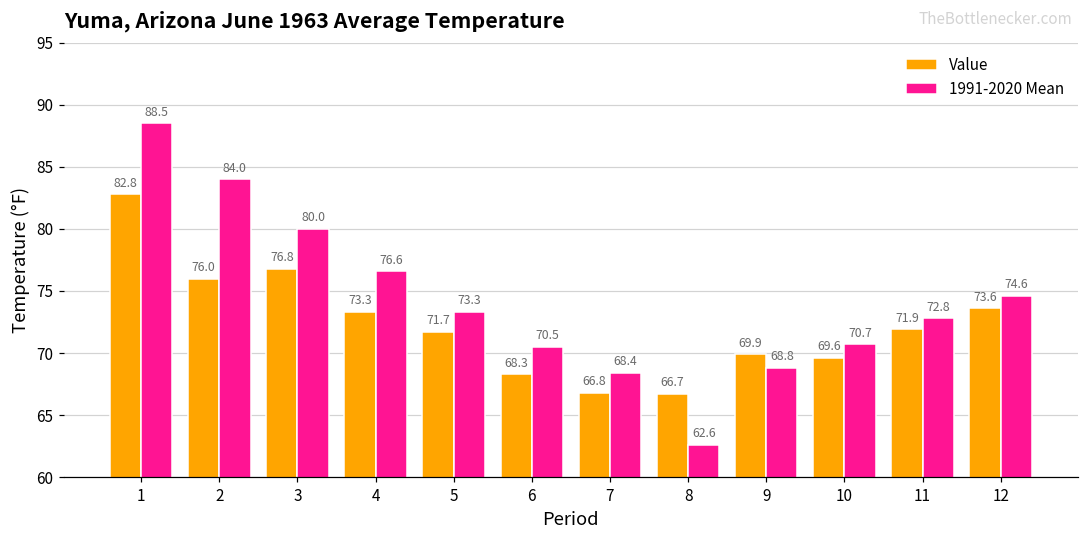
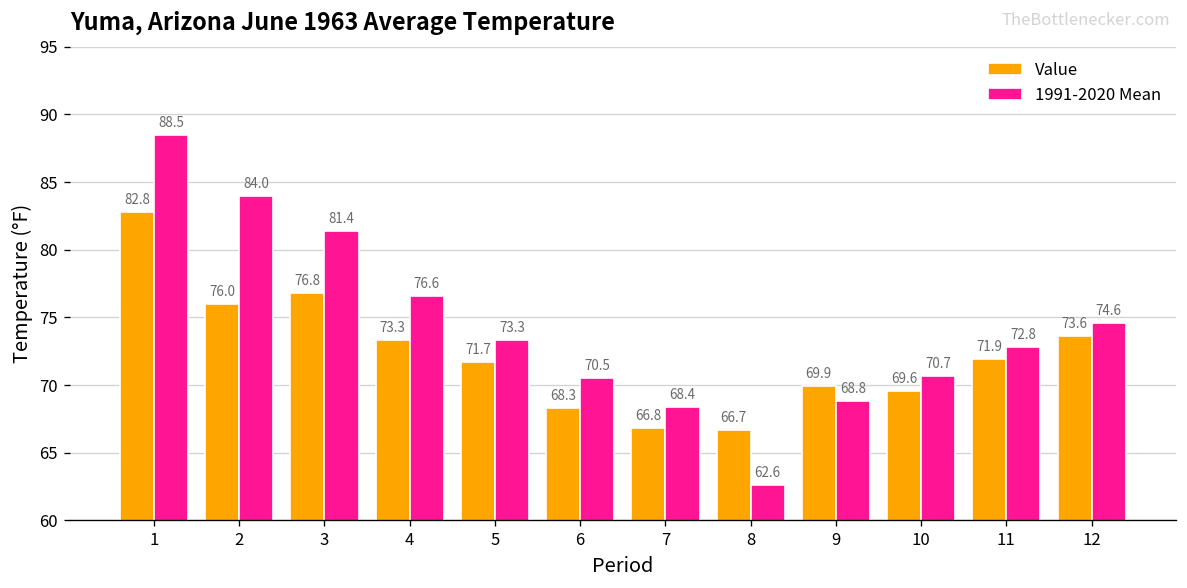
  {
    "Value": {
      "1": 82.8,
      "2": 76.0,
      "3": 76.8,
      "4": 73.3,
      "5": 71.7,
      "6": 68.3,
      "7": 66.8,
      "8": 66.7,
      "9": 69.9,
      "10": 69.6,
      "11": 71.9,
      "12": 73.6
    },
    "1991-2020 Mean": {
      "1": 88.5,
      "2": 84.0,
-     "3": 80.0,
+     "3": 81.4,
      "4": 76.6,
      "5": 73.3,
      "6": 70.5,
      "7": 68.4,
      "8": 62.6,
      "9": 68.8,
      "10": 70.7,
      "11": 72.8,
      "12": 74.6
    }
  }
